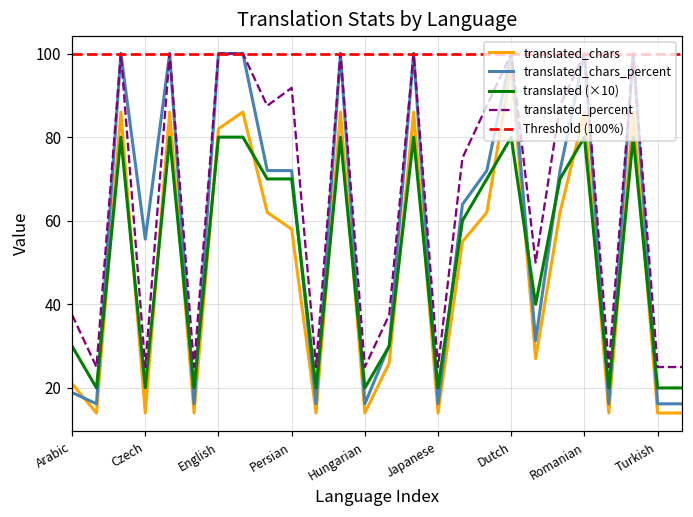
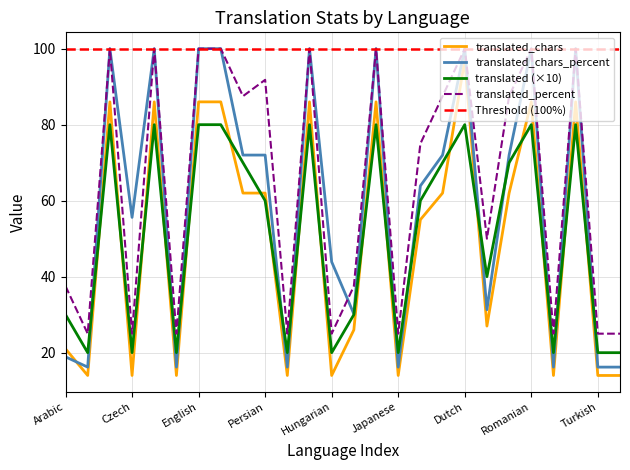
  {
    "translated_chars": {
      "Arabic": 21,
      "Czech": 14,
-     "English": 82,
-     "Persian": 58,
+     "English": 86,
+     "Persian": 62,
      "Hungarian": 14,
      "Japanese": 14,
      "Turkish": 14
    },
    "translated_chars_percent": {
      "Arabic": 19,
      "Czech": 56,
      "Persian": 72,
-     "Hungarian": 16,
+     "Hungarian": 44,
      "Japanese": 16,
      "Turkish": 16
    },
    "translated (×10)": {
      "Arabic": 30,
      "Czech": 20,
      "English": 80,
-     "Persian": 70,
+     "Persian": 60,
      "Hungarian": 20,
      "Japanese": 20,
      "Dutch": 80,
      "Romanian": 80,
      "Turkish": 20
    },
    "translated_percent": {
      "Arabic": 38,
      "Czech": 25,
      "Persian": 92,
      "Hungarian": 25,
      "Japanese": 25,
      "Turkish": 25
    }
  }
